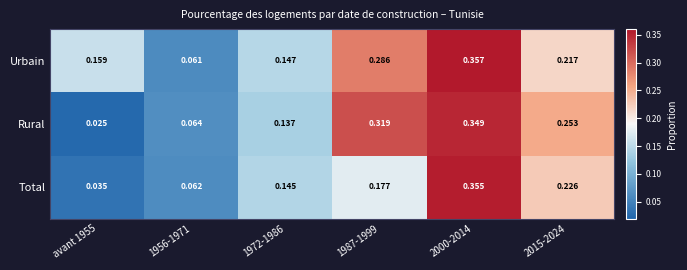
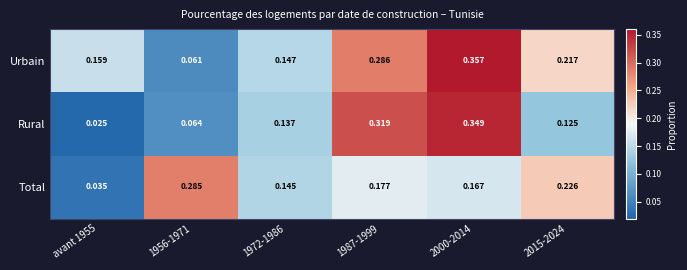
  {
    "Urbain": {
      "avant 1955": 0.159,
      "1956-1971": 0.061,
      "1972-1986": 0.147,
      "1987-1999": 0.286,
      "2000-2014": 0.357,
      "2015-2024": 0.217
    },
    "Rural": {
      "avant 1955": 0.025,
      "1956-1971": 0.064,
      "1972-1986": 0.137,
      "1987-1999": 0.319,
      "2000-2014": 0.349,
-     "2015-2024": 0.253
+     "2015-2024": 0.125
    },
    "Total": {
      "avant 1955": 0.035,
-     "1956-1971": 0.062,
+     "1956-1971": 0.285,
      "1972-1986": 0.145,
      "1987-1999": 0.177,
-     "2000-2014": 0.355,
+     "2000-2014": 0.167,
      "2015-2024": 0.226
    }
  }
